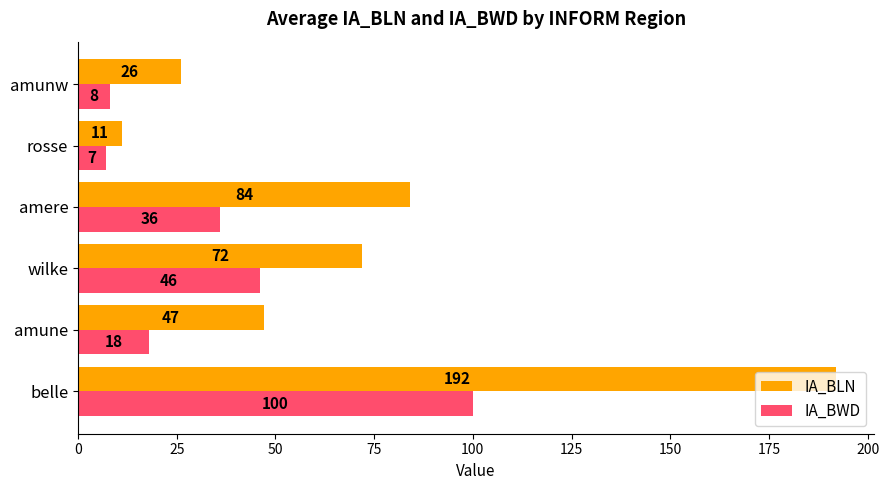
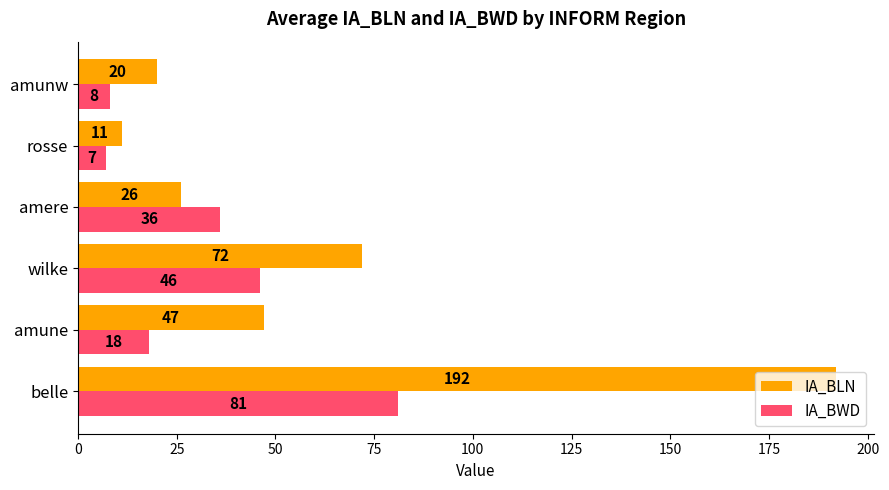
  {
    "IA_BLN": {
-     "amunw": 26,
+     "amunw": 20,
      "rosse": 11,
-     "amere": 84,
+     "amere": 26,
      "wilke": 72,
      "amune": 47
    },
    "IA_BWD": {
      "amunw": 8,
      "rosse": 7,
      "amere": 36,
      "wilke": 46,
      "amune": 18,
-     "belle": 100
+     "belle": 81
    }
  }
